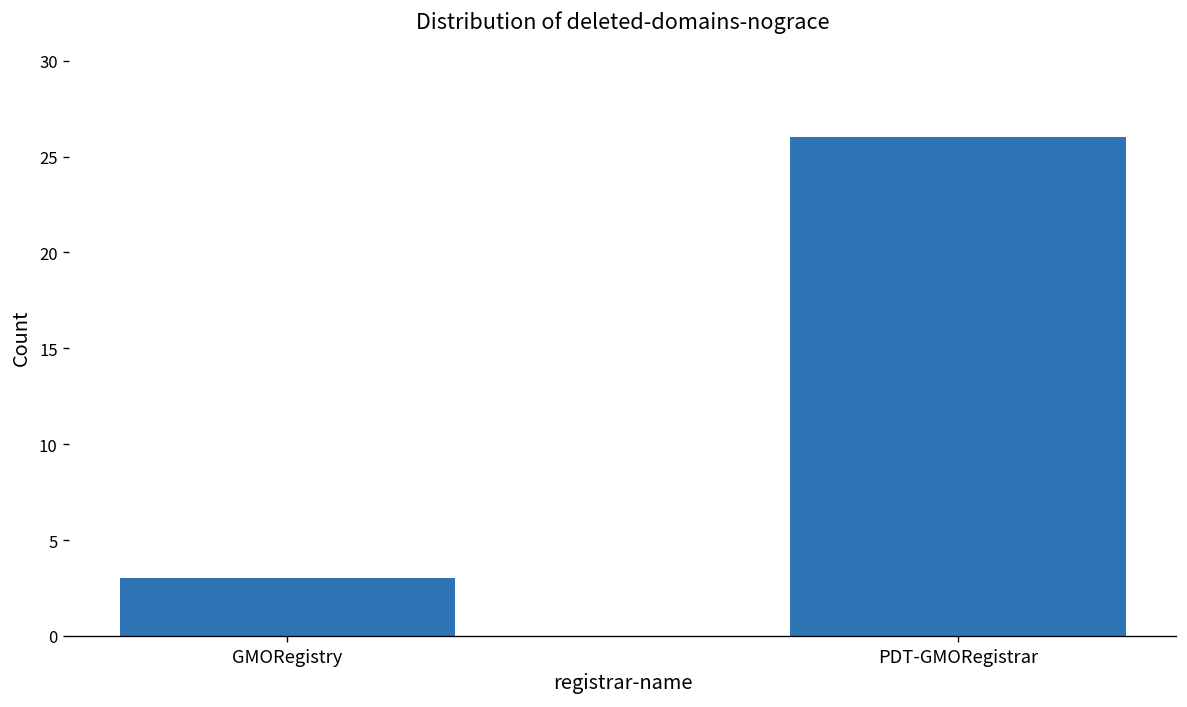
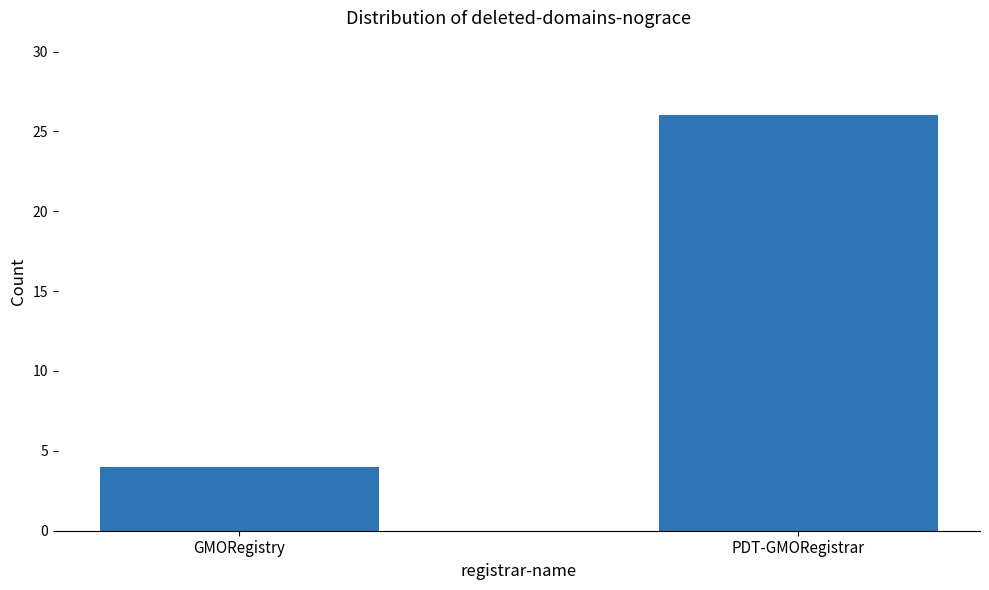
  {
-   "GMORegistry": 3,
+   "GMORegistry": 4,
    "PDT-GMORegistrar": 26
  }
